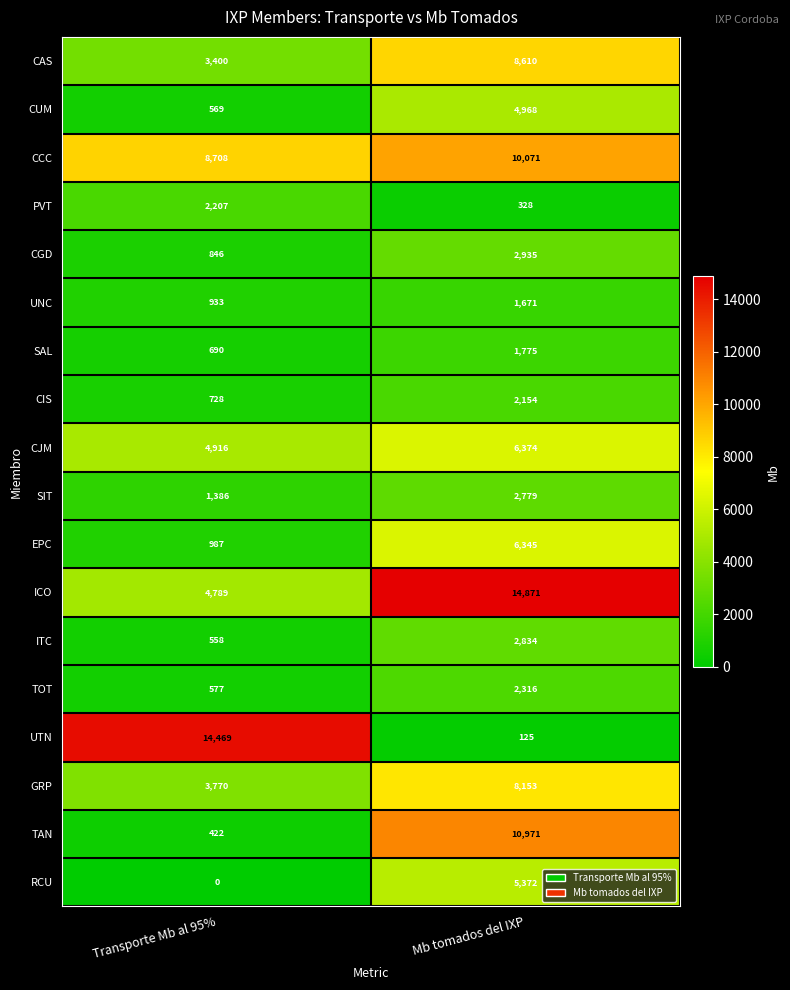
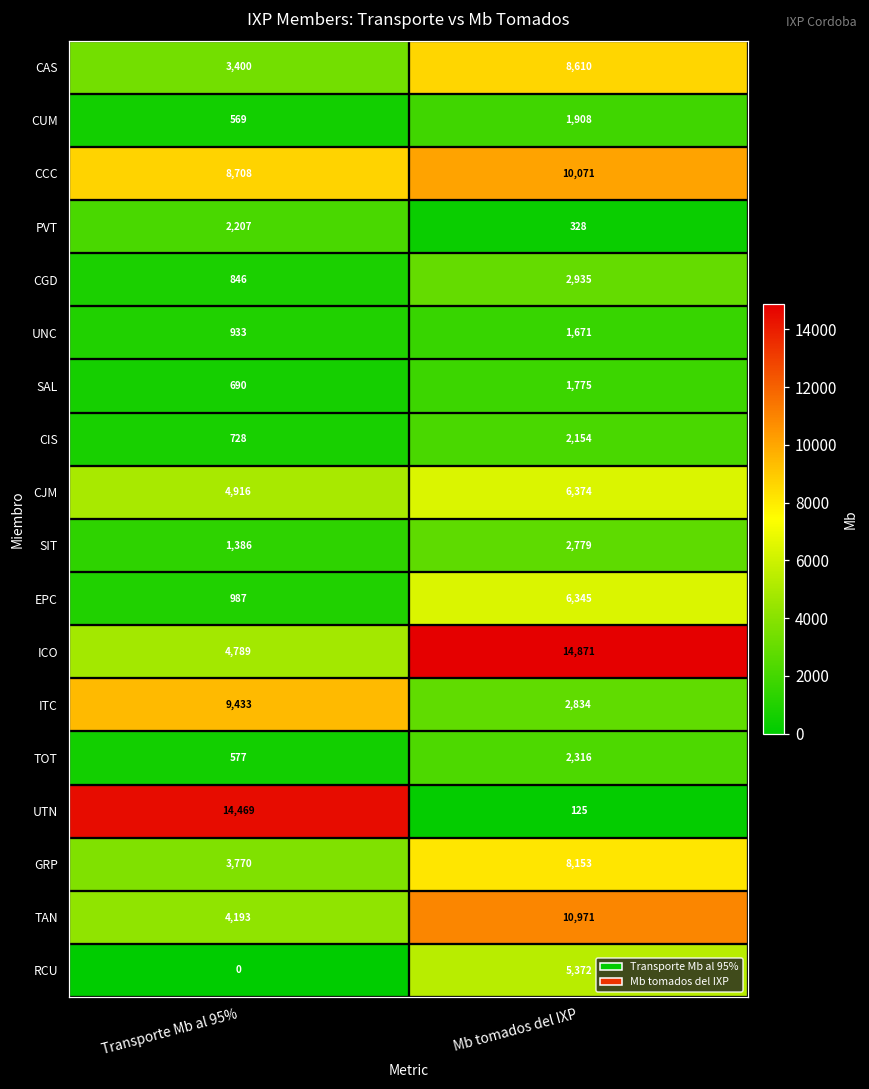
  {
    "CAS": {
      "Transporte Mb al 95%": "3,400",
      "Mb tomados del IXP": "8,610"
    },
    "CUM": {
      "Transporte Mb al 95%": "569",
-     "Mb tomados del IXP": "4,968"
+     "Mb tomados del IXP": "1,908"
    },
    "CCC": {
      "Transporte Mb al 95%": "8,708",
      "Mb tomados del IXP": "10,071"
    },
    "PVT": {
      "Transporte Mb al 95%": "2,207",
      "Mb tomados del IXP": "328"
    },
    "CGD": {
      "Transporte Mb al 95%": "846",
      "Mb tomados del IXP": "2,935"
    },
    "UNC": {
      "Transporte Mb al 95%": "933",
      "Mb tomados del IXP": "1,671"
    },
    "SAL": {
      "Transporte Mb al 95%": "690",
      "Mb tomados del IXP": "1,775"
    },
    "CIS": {
      "Transporte Mb al 95%": "728",
      "Mb tomados del IXP": "2,154"
    },
    "CJM": {
      "Transporte Mb al 95%": "4,916",
      "Mb tomados del IXP": "6,374"
    },
    "SIT": {
      "Transporte Mb al 95%": "1,386",
      "Mb tomados del IXP": "2,779"
    },
    "EPC": {
      "Transporte Mb al 95%": "987",
      "Mb tomados del IXP": "6,345"
    },
    "ICO": {
      "Transporte Mb al 95%": "4,789",
      "Mb tomados del IXP": "14,871"
    },
    "ITC": {
-     "Transporte Mb al 95%": "558",
+     "Transporte Mb al 95%": "9,433",
      "Mb tomados del IXP": "2,834"
    },
    "TOT": {
      "Transporte Mb al 95%": "577",
      "Mb tomados del IXP": "2,316"
    },
    "UTN": {
      "Transporte Mb al 95%": "14,469",
      "Mb tomados del IXP": "125"
    },
    "GRP": {
      "Transporte Mb al 95%": "3,770",
      "Mb tomados del IXP": "8,153"
    },
    "TAN": {
-     "Transporte Mb al 95%": "422",
+     "Transporte Mb al 95%": "4,193",
      "Mb tomados del IXP": "10,971"
    },
    "RCU": {
      "Transporte Mb al 95%": "0",
      "Mb tomados del IXP": "5,372"
    }
  }
